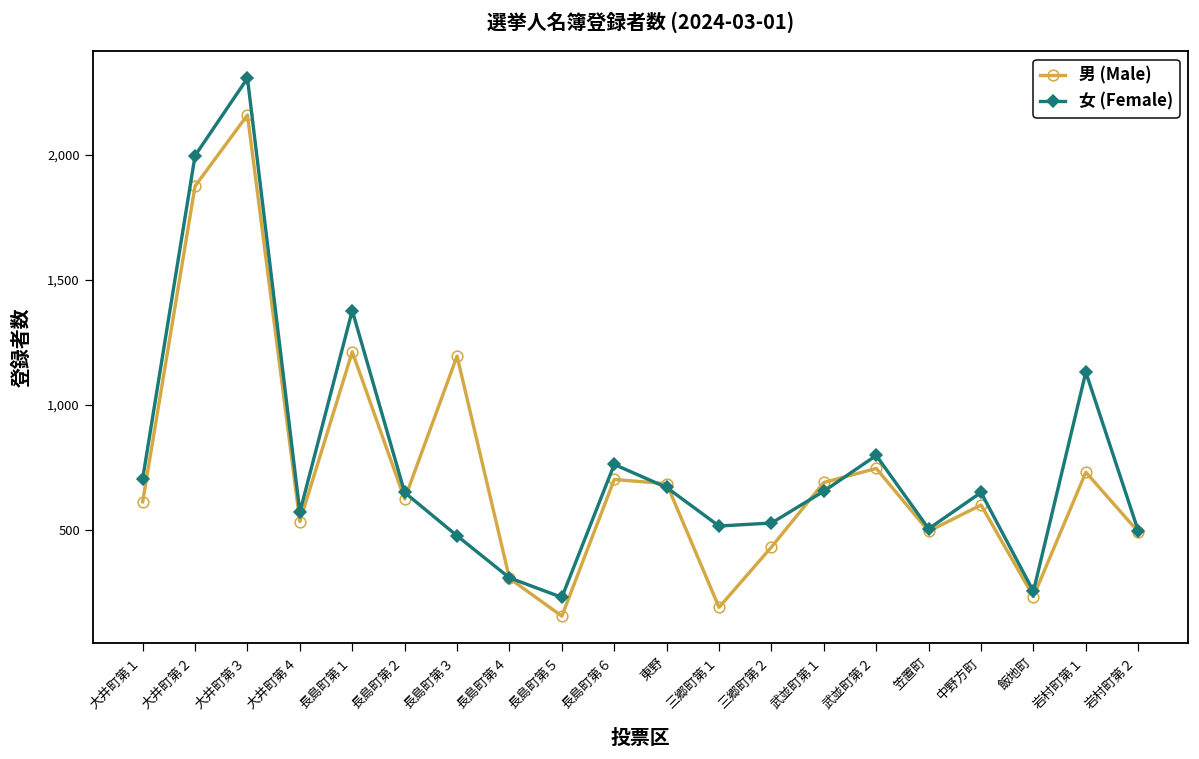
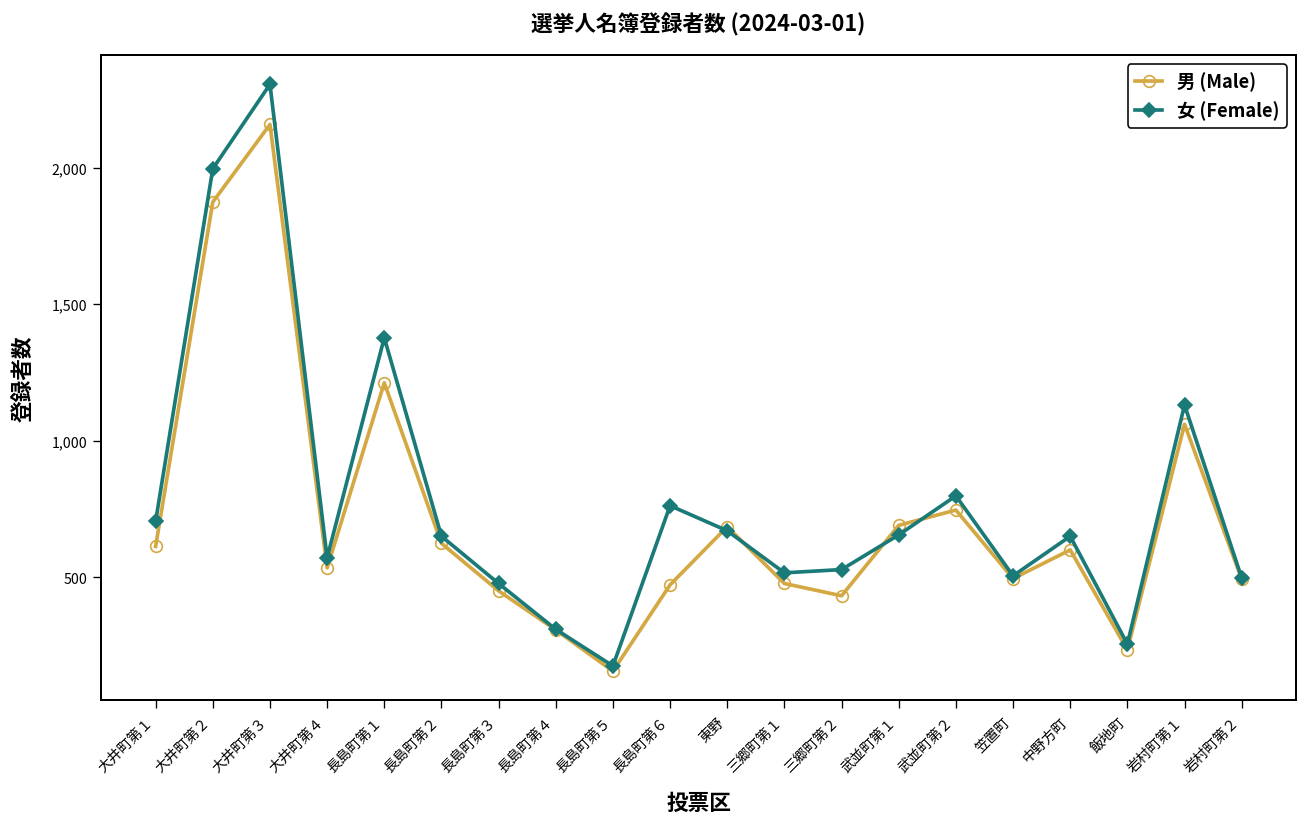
  {
    "男 (Male)": {
      "大井町第１": "610",
      "大井町第２": "1,870",
      "大井町第３": "2,160",
      "大井町第４": "530",
      "長島町第１": "1,210",
      "長島町第２": "620",
-     "長島町第３": "1,200",
+     "長島町第３": "450",
      "長島町第５": "160",
-     "長島町第６": "700",
+     "長島町第６": "470",
      "東野": "690",
-     "三郷町第１": "190",
+     "三郷町第１": "480",
      "三郷町第２": "430",
      "武並町第１": "690",
      "武並町第２": "750",
      "中野方町": "600",
      "飯地町": "230",
-     "岩村町第１": "730"
+     "岩村町第１": "1,060"
    },
    "女 (Female)": {
      "大井町第１": "710",
      "大井町第２": "2,000",
      "大井町第３": "2,310",
      "大井町第４": "570",
      "長島町第１": "1,380",
      "長島町第２": "650",
      "長島町第３": "480",
-     "長島町第５": "230",
+     "長島町第５": "180",
      "長島町第６": "760",
      "東野": "670",
      "三郷町第１": "520",
      "三郷町第２": "530",
      "武並町第１": "660",
      "武並町第２": "800",
      "中野方町": "650",
      "飯地町": "260",
      "岩村町第１": "1,130"
    }
  }
